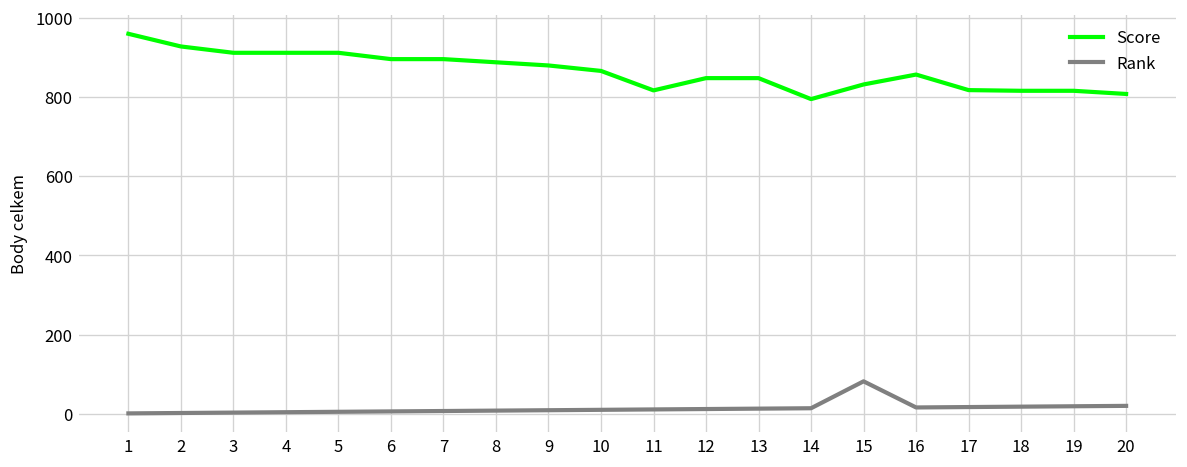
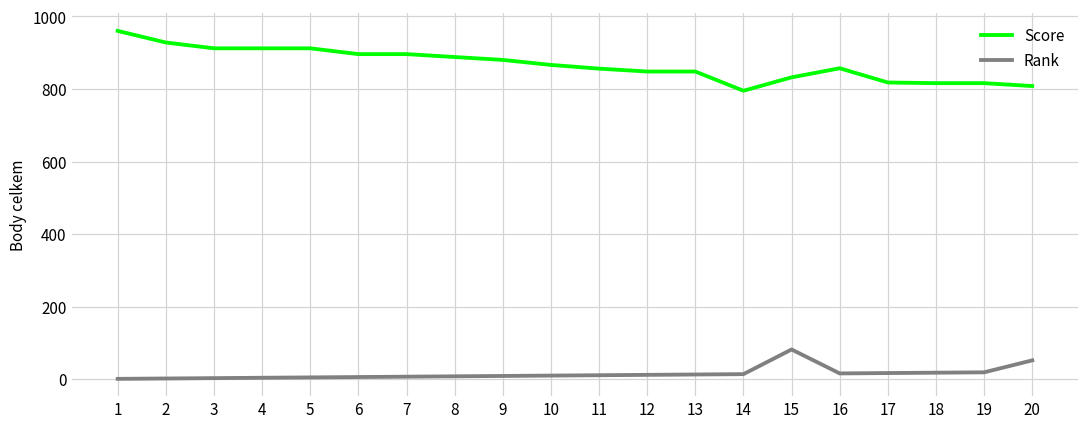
  {
    "Score": {
      "1": 960,
      "2": 930,
      "3": 910,
      "4": 910,
      "5": 910,
      "6": 900,
      "7": 900,
      "8": 890,
      "9": 880,
      "10": 870,
-     "11": 820,
+     "11": 860,
      "12": 850,
      "13": 850,
      "14": 800,
      "15": 830,
      "16": 860,
      "17": 820,
      "18": 820,
      "19": 820,
      "20": 810
    },
    "Rank": {
      "1": 0,
      "2": 0,
      "3": 0,
      "4": 0,
      "5": 10,
      "6": 10,
      "7": 10,
      "8": 10,
      "9": 10,
      "10": 10,
      "11": 10,
      "12": 10,
      "13": 10,
      "14": 10,
      "15": 80,
      "16": 20,
      "17": 20,
      "18": 20,
      "19": 20,
-     "20": 20
+     "20": 50
    }
  }
